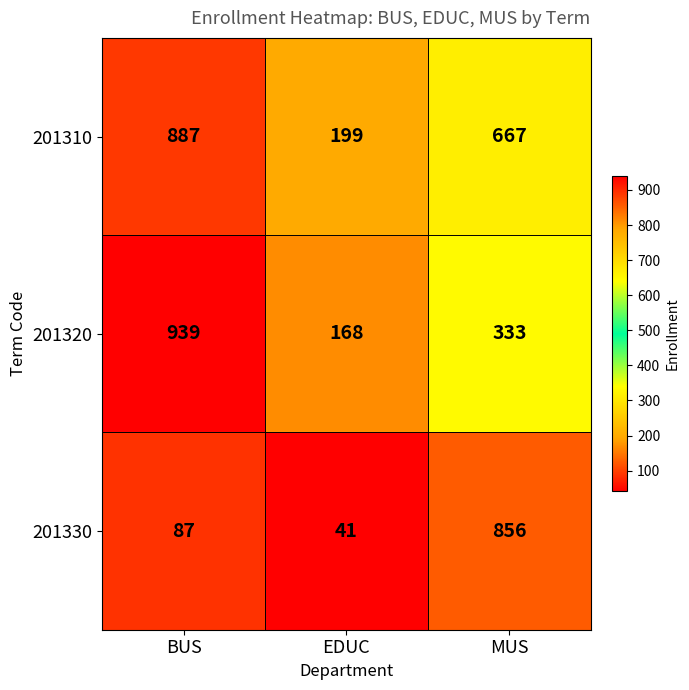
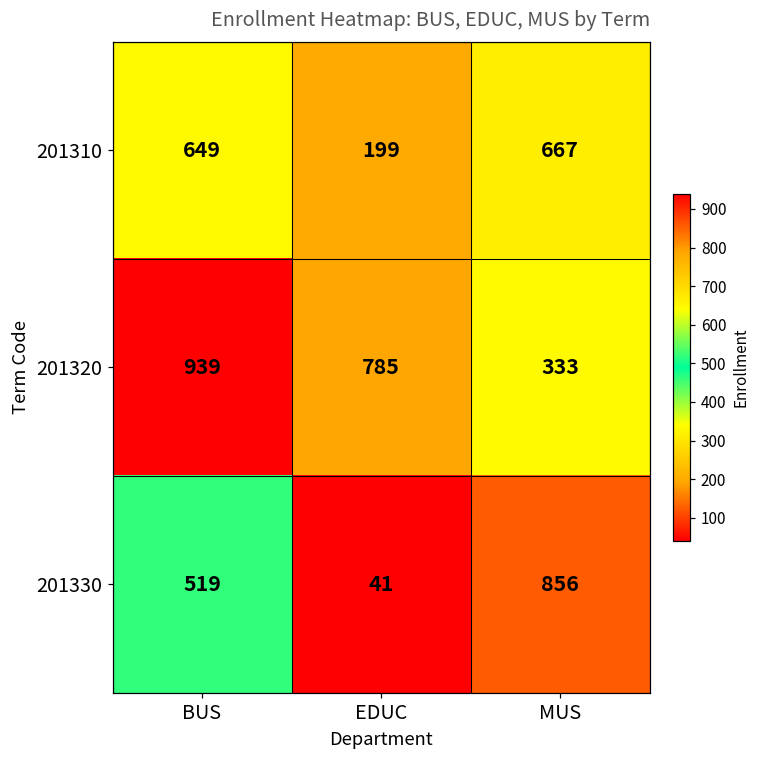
  {
    "201310": {
-     "BUS": 887,
+     "BUS": 649,
      "EDUC": 199,
      "MUS": 667
    },
    "201320": {
      "BUS": 939,
-     "EDUC": 168,
+     "EDUC": 785,
      "MUS": 333
    },
    "201330": {
-     "BUS": 87,
+     "BUS": 519,
      "EDUC": 41,
      "MUS": 856
    }
  }
